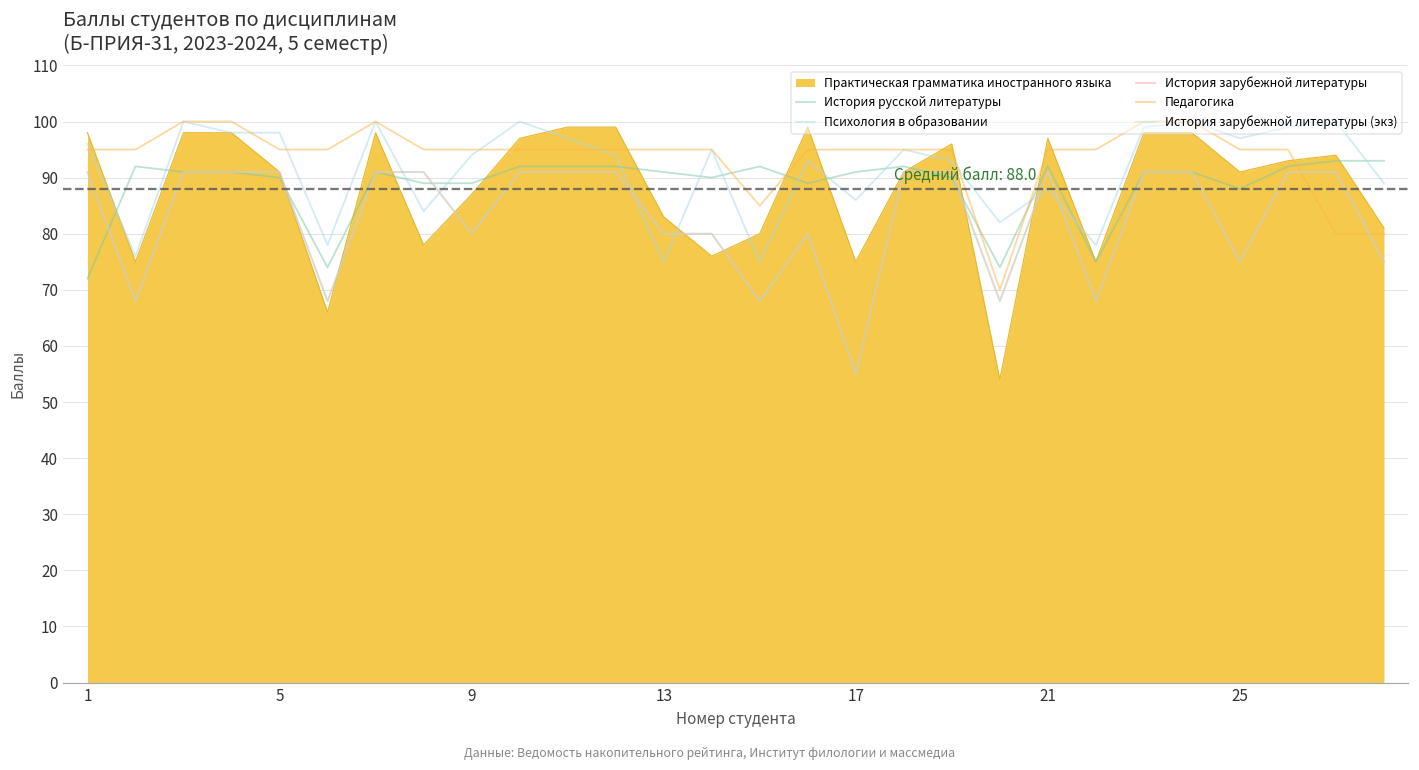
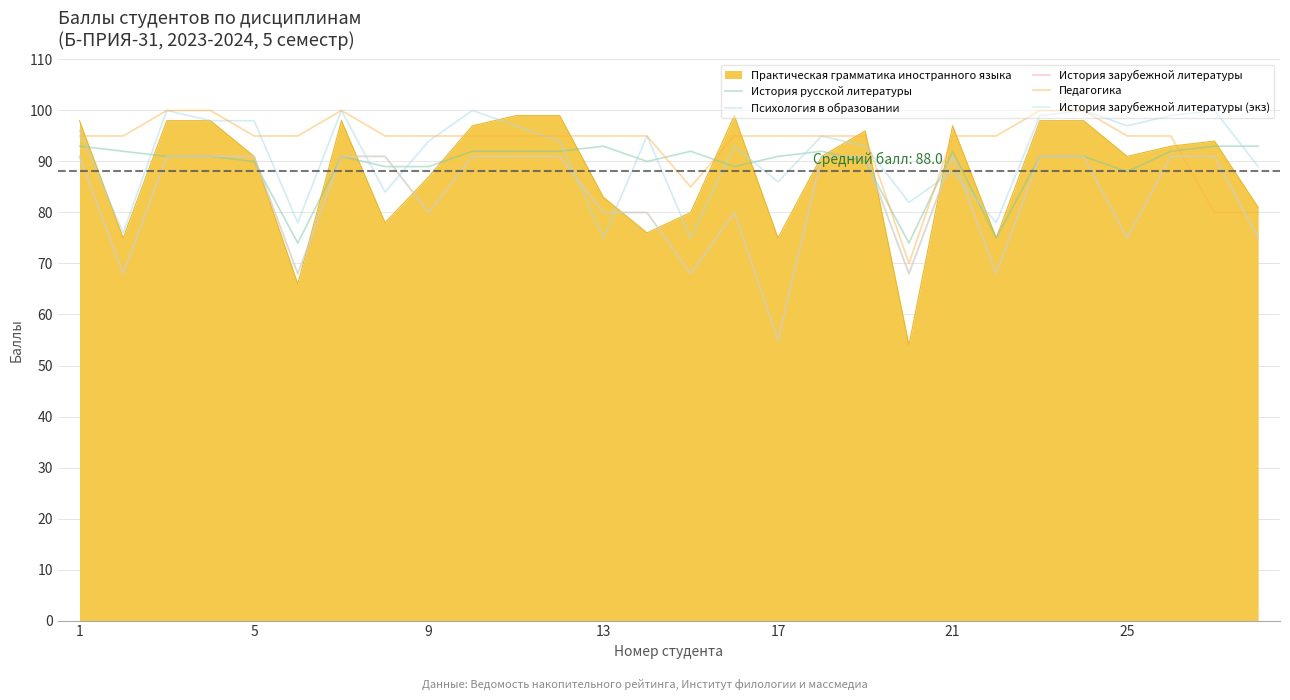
  {
    "История русской литературы": {
-     "1": 72,
+     "1": 93,
      "5": 90,
      "9": 89,
-     "13": 91,
+     "13": 93,
      "17": 91,
      "21": 92,
      "25": 88
    }
  }
